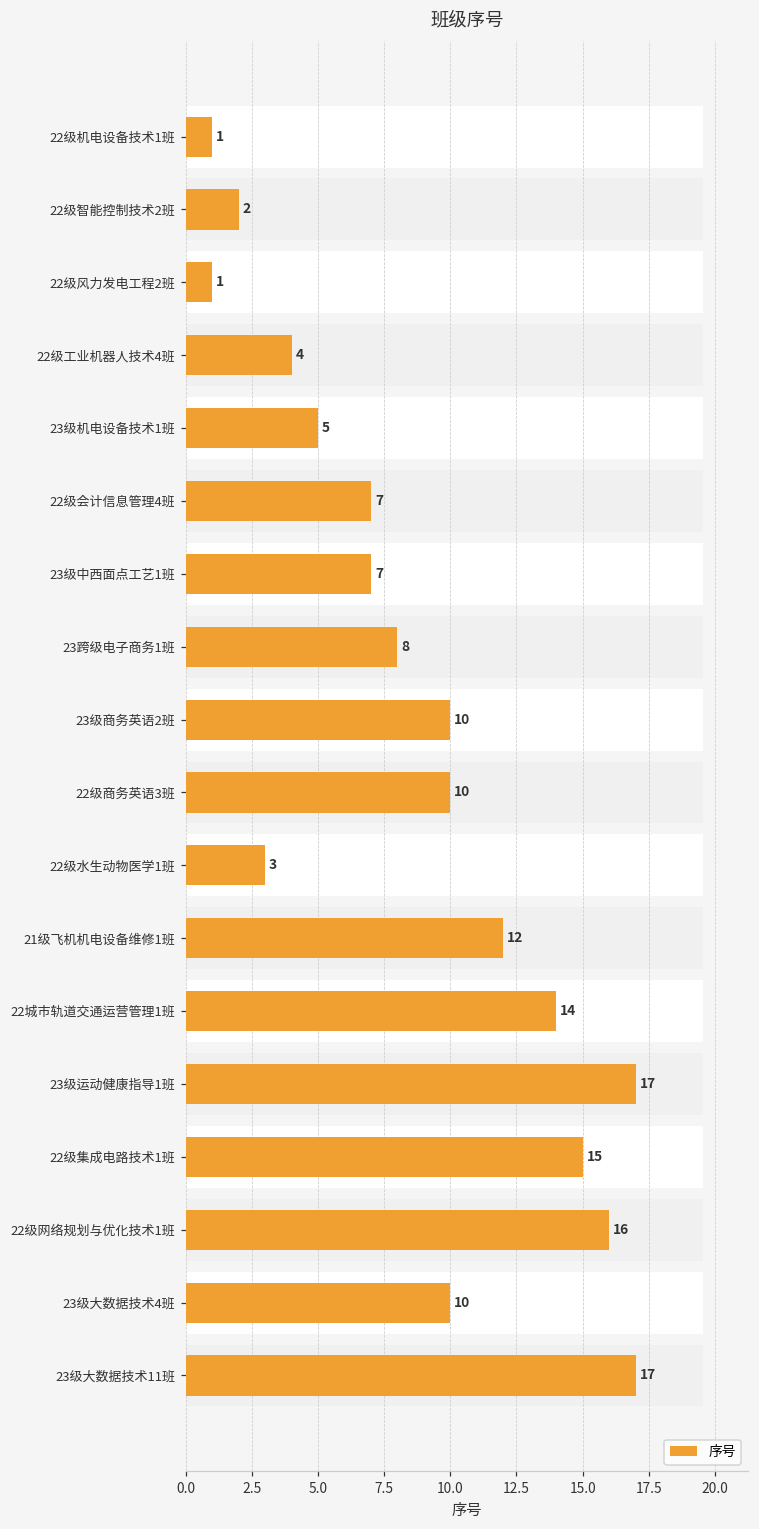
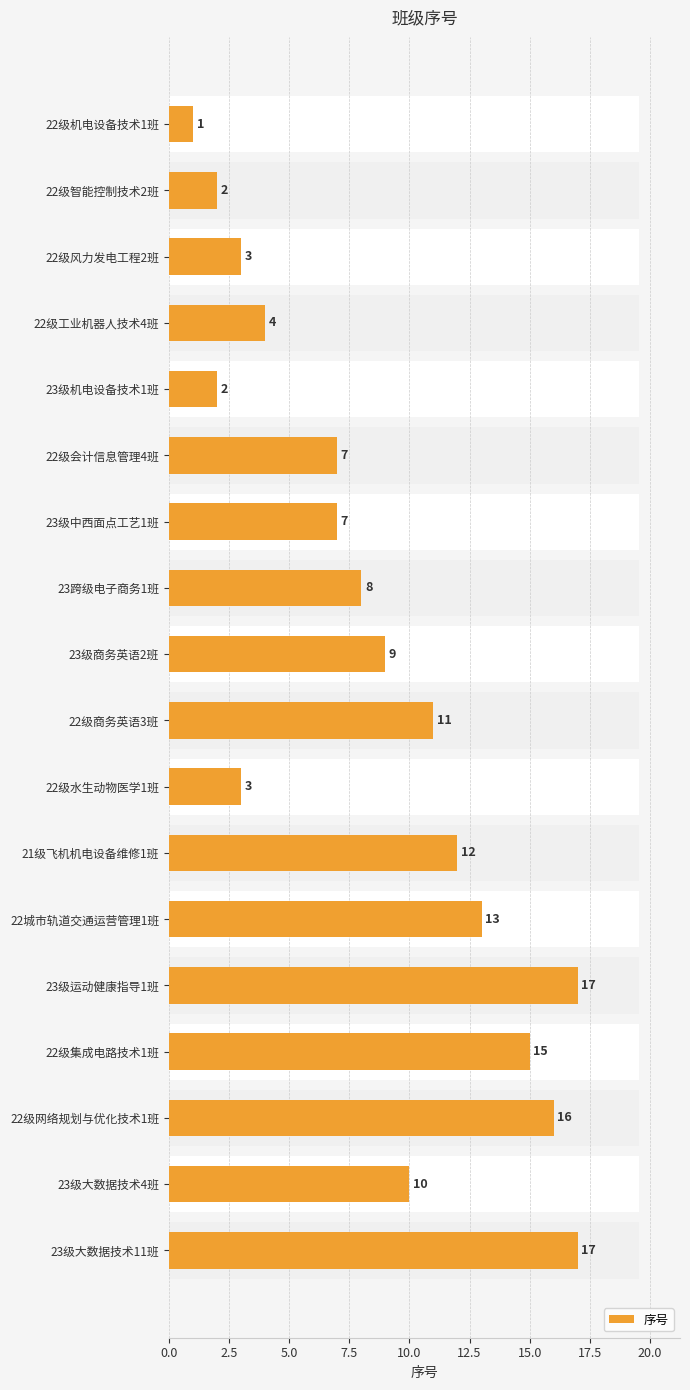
  {
    "序号": {
-     "22级风力发电工程2班": 1,
-     "23级机电设备技术1班": 5,
-     "23级商务英语2班": 10,
-     "22级商务英语3班": 10,
-     "22城市轨道交通运营管理1班": 14
+     "22级风力发电工程2班": 3,
+     "23级机电设备技术1班": 2,
+     "23级商务英语2班": 9,
+     "22级商务英语3班": 11,
+     "22城市轨道交通运营管理1班": 13
    }
  }
